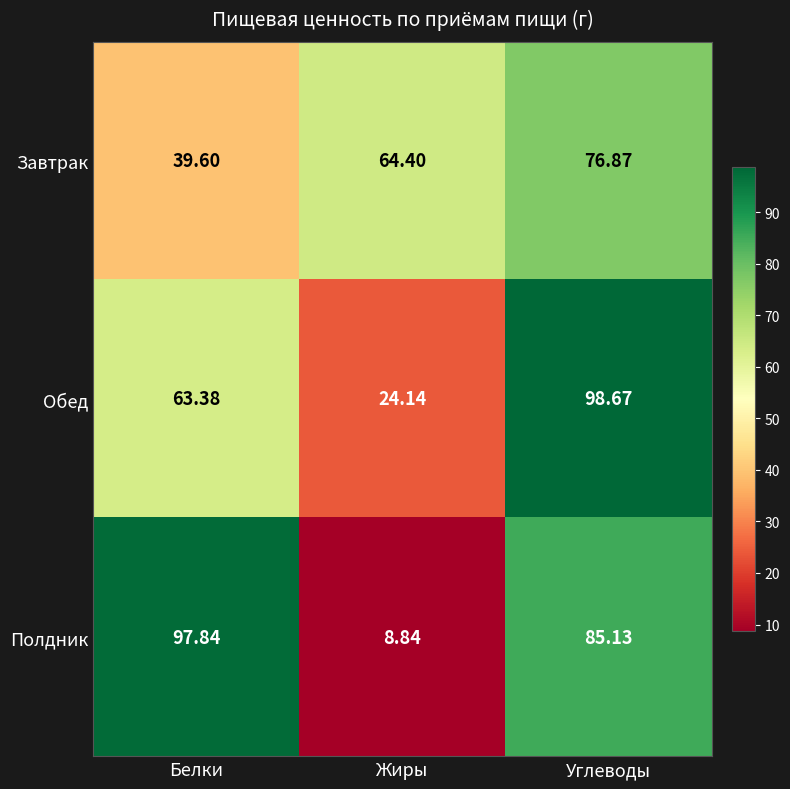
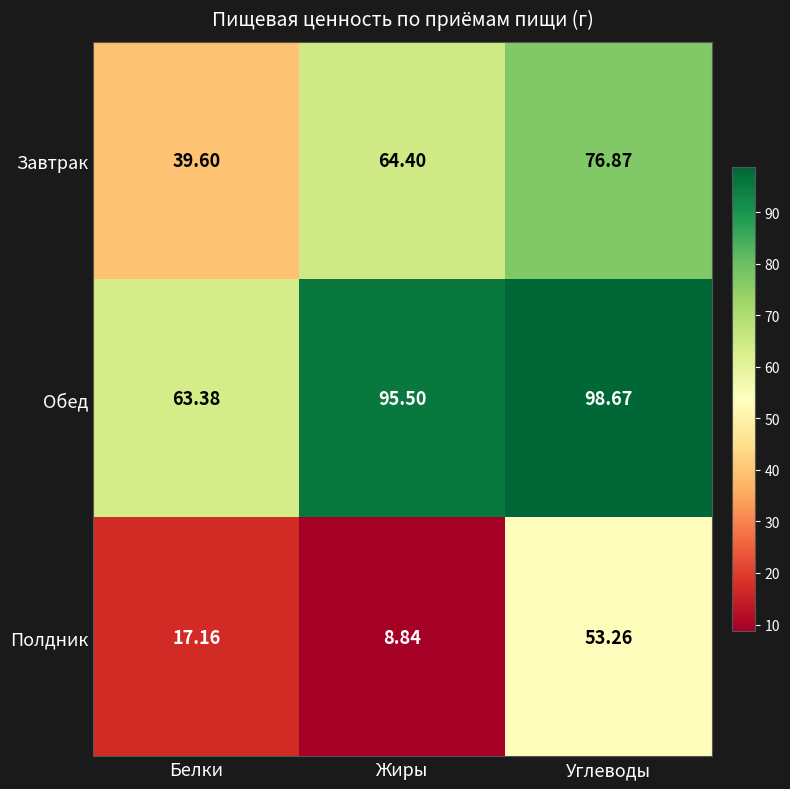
  {
    "Завтрак": {
      "Белки": 39.60,
      "Жиры": 64.40,
      "Углеводы": 76.87
    },
    "Обед": {
      "Белки": 63.38,
-     "Жиры": 24.14,
+     "Жиры": 95.50,
      "Углеводы": 98.67
    },
    "Полдник": {
-     "Белки": 97.84,
+     "Белки": 17.16,
      "Жиры": 8.84,
-     "Углеводы": 85.13
+     "Углеводы": 53.26
    }
  }
